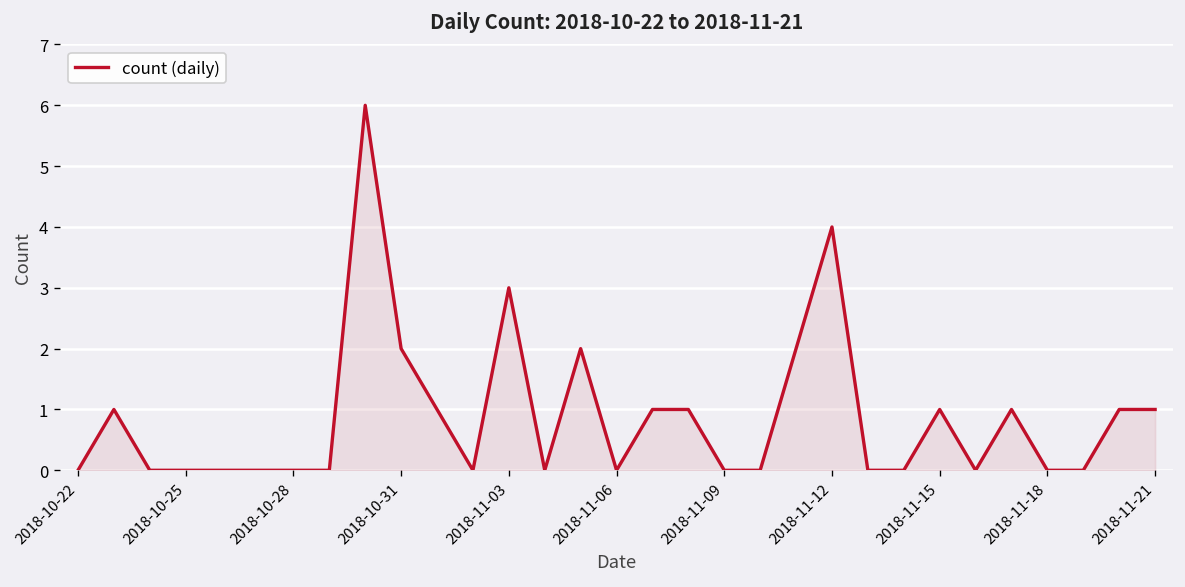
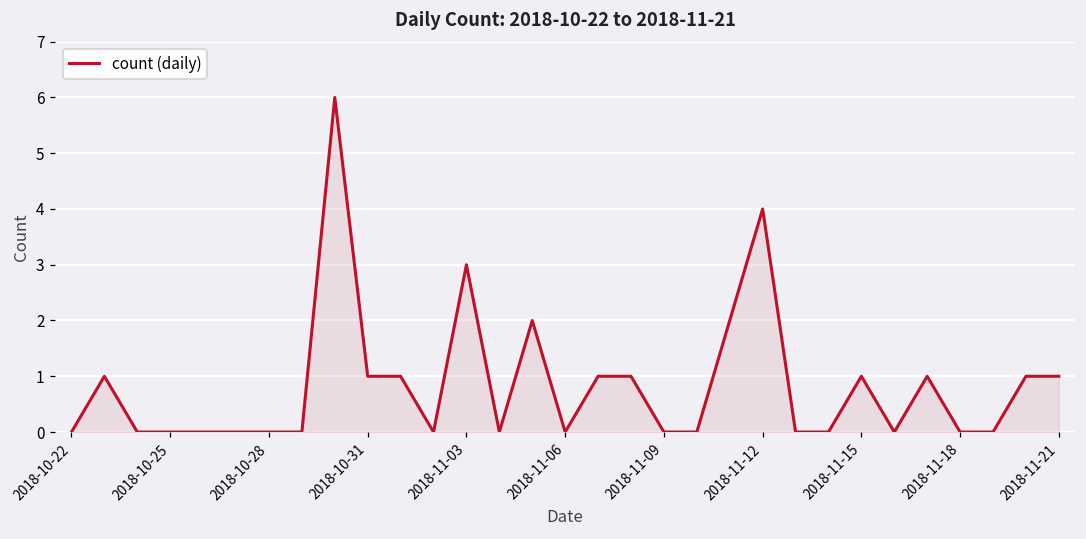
  {
    "2018-10-22": 0,
    "2018-10-25": 0,
    "2018-10-28": 0,
-   "2018-10-31": 2,
+   "2018-10-31": 1,
    "2018-11-03": 3,
    "2018-11-06": 0,
    "2018-11-09": 0,
    "2018-11-12": 4,
    "2018-11-15": 1,
    "2018-11-18": 0,
    "2018-11-21": 1
  }
